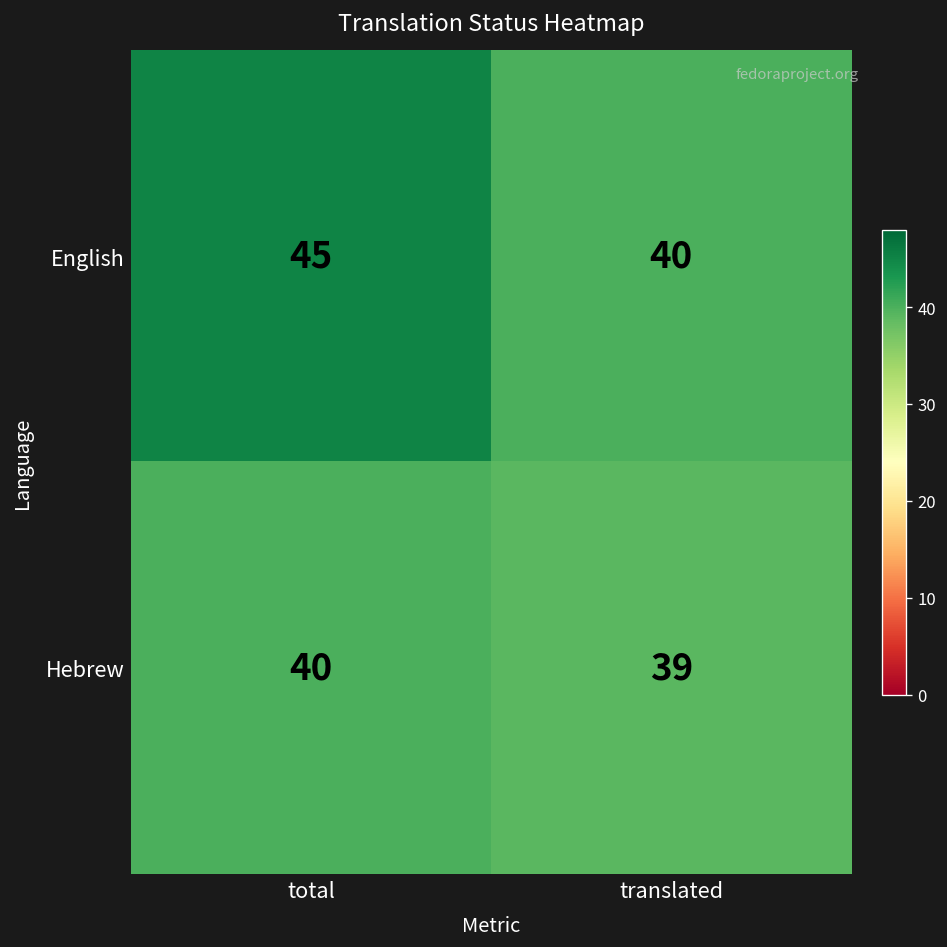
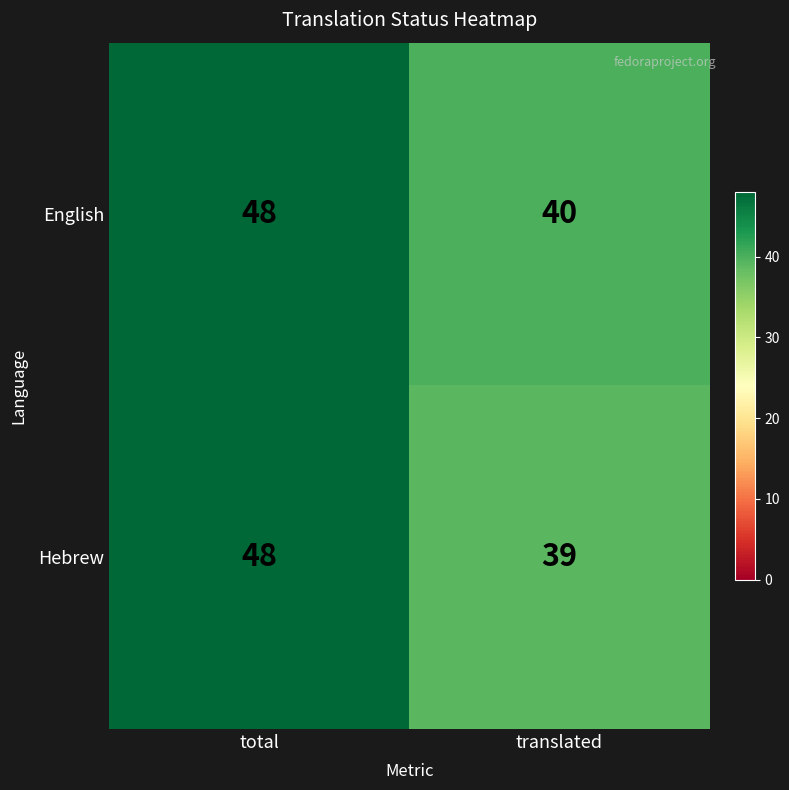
  {
    "English": {
-     "total": 45
+     "total": 48
    },
    "Hebrew": {
-     "total": 40,
+     "total": 48,
      "translated": 39
    }
  }
